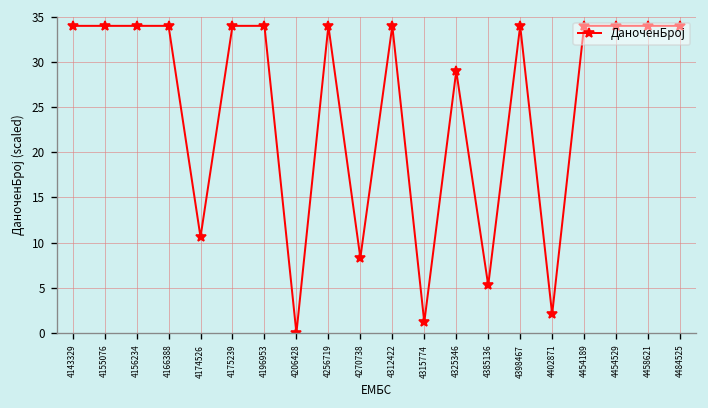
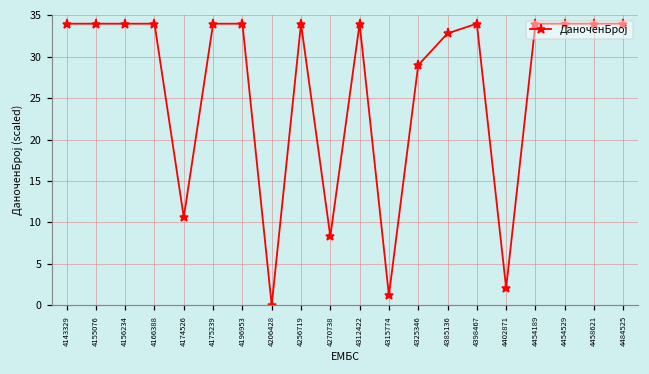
  {
    "4143329": 34,
    "4155076": 34,
    "4156234": 34,
    "4166388": 34,
    "4174526": 11,
    "4175239": 34,
    "4196953": 34,
    "4206428": 0,
    "4256719": 34,
    "4270738": 8,
    "4312422": 34,
    "4315774": 1,
    "4325346": 29,
-   "4385136": 5,
+   "4385136": 33,
    "4398467": 34,
    "4402871": 2
  }
